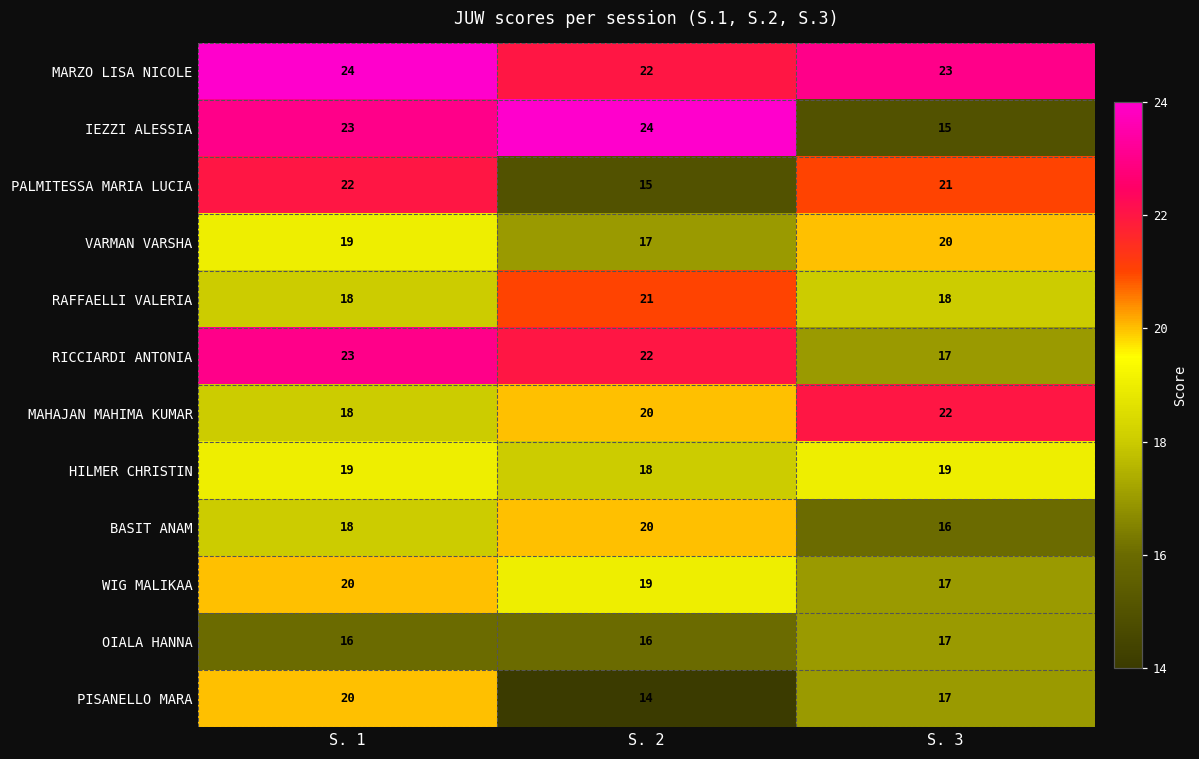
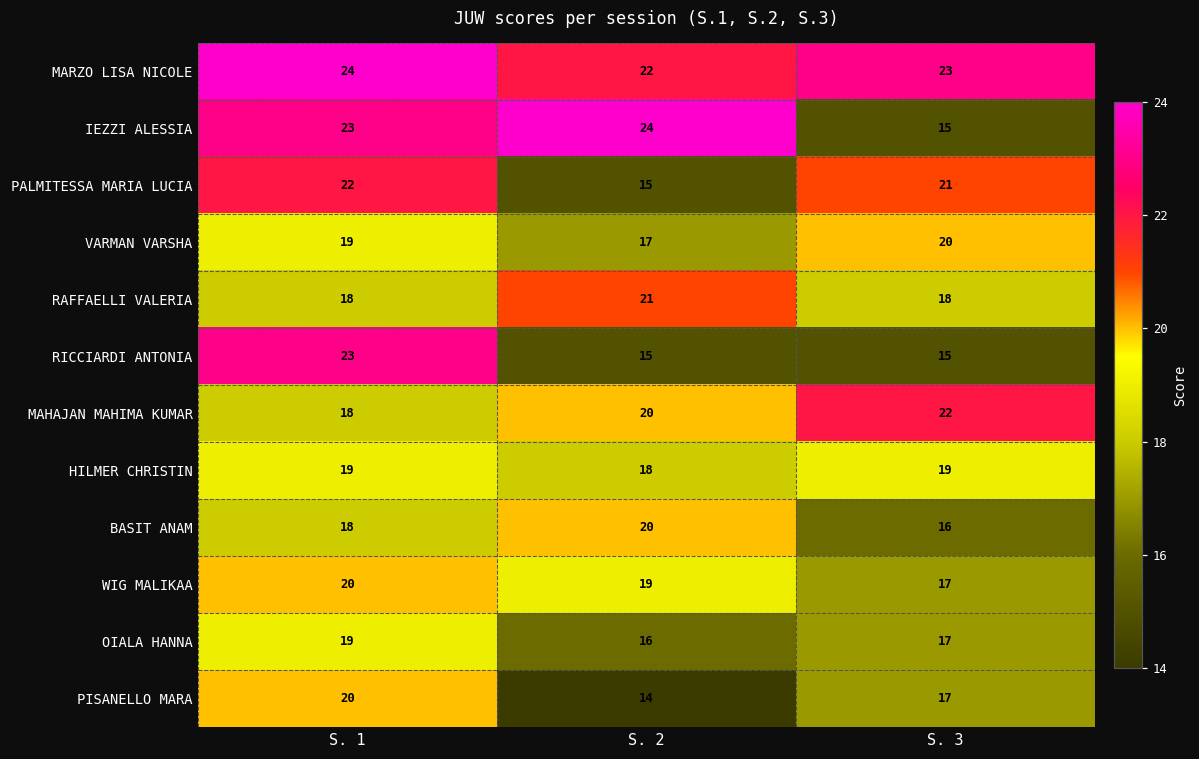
  {
    "MARZO LISA NICOLE": {
      "S. 1": 24,
      "S. 2": 22,
      "S. 3": 23
    },
    "IEZZI ALESSIA": {
      "S. 1": 23,
      "S. 2": 24,
      "S. 3": 15
    },
    "PALMITESSA MARIA LUCIA": {
      "S. 1": 22,
      "S. 2": 15,
      "S. 3": 21
    },
    "VARMAN VARSHA": {
      "S. 1": 19,
      "S. 2": 17,
      "S. 3": 20
    },
    "RAFFAELLI VALERIA": {
      "S. 1": 18,
      "S. 2": 21,
      "S. 3": 18
    },
    "RICCIARDI ANTONIA": {
      "S. 1": 23,
-     "S. 2": 22,
-     "S. 3": 17
+     "S. 2": 15,
+     "S. 3": 15
    },
    "MAHAJAN MAHIMA KUMAR": {
      "S. 1": 18,
      "S. 2": 20,
      "S. 3": 22
    },
    "HILMER CHRISTIN": {
      "S. 1": 19,
      "S. 2": 18,
      "S. 3": 19
    },
    "BASIT ANAM": {
      "S. 1": 18,
      "S. 2": 20,
      "S. 3": 16
    },
    "WIG MALIKAA": {
      "S. 1": 20,
      "S. 2": 19,
      "S. 3": 17
    },
    "OIALA HANNA": {
-     "S. 1": 16,
+     "S. 1": 19,
      "S. 2": 16,
      "S. 3": 17
    },
    "PISANELLO MARA": {
      "S. 1": 20,
      "S. 2": 14,
      "S. 3": 17
    }
  }
